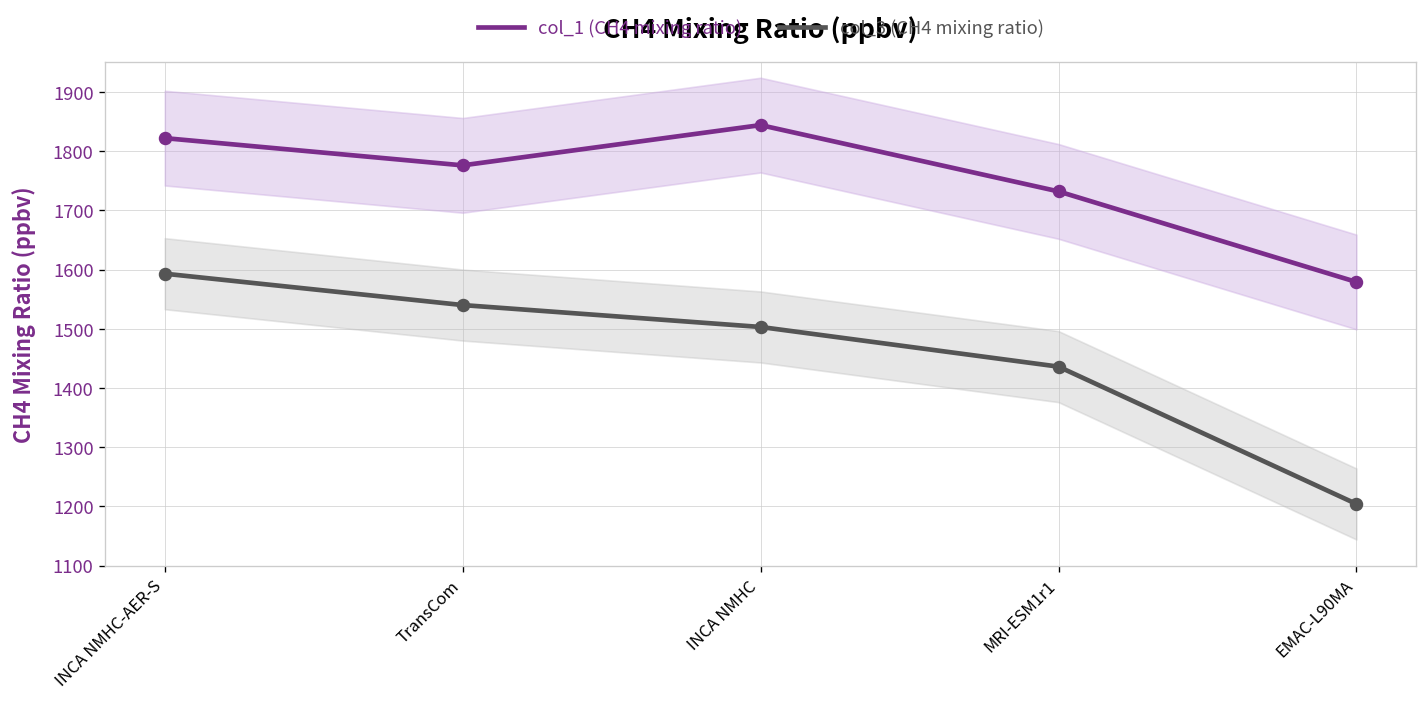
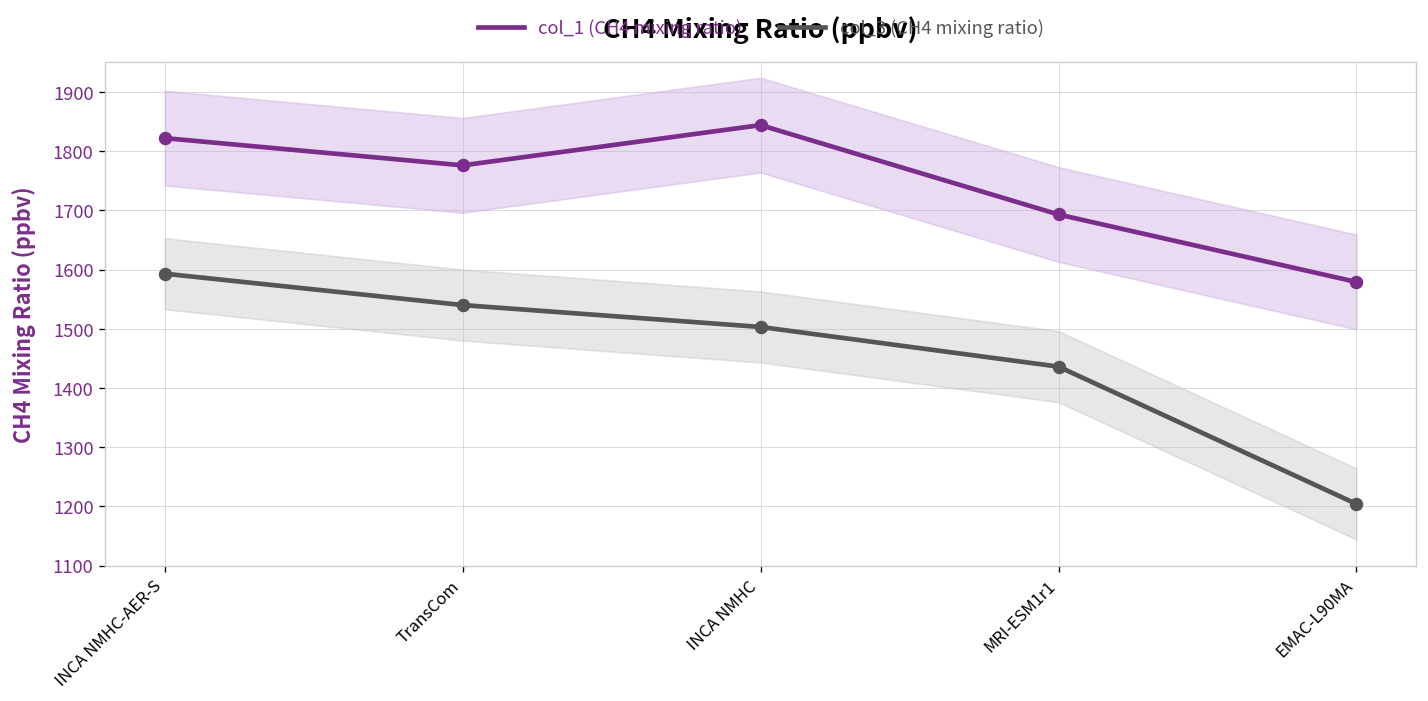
  {
    "col_1 (CH4 mixing ratio)": {
      "INCA NMHC-AER-S": 1820,
      "TransCom": 1780,
      "INCA NMHC": 1840,
-     "MRI-ESM1r1": 1730,
+     "MRI-ESM1r1": 1690,
      "EMAC-L90MA": 1580
    },
    "col_3 (CH4 mixing ratio)": {
      "INCA NMHC-AER-S": 1590,
      "TransCom": 1540,
      "INCA NMHC": 1500,
      "MRI-ESM1r1": 1440,
      "EMAC-L90MA": 1200
    }
  }
